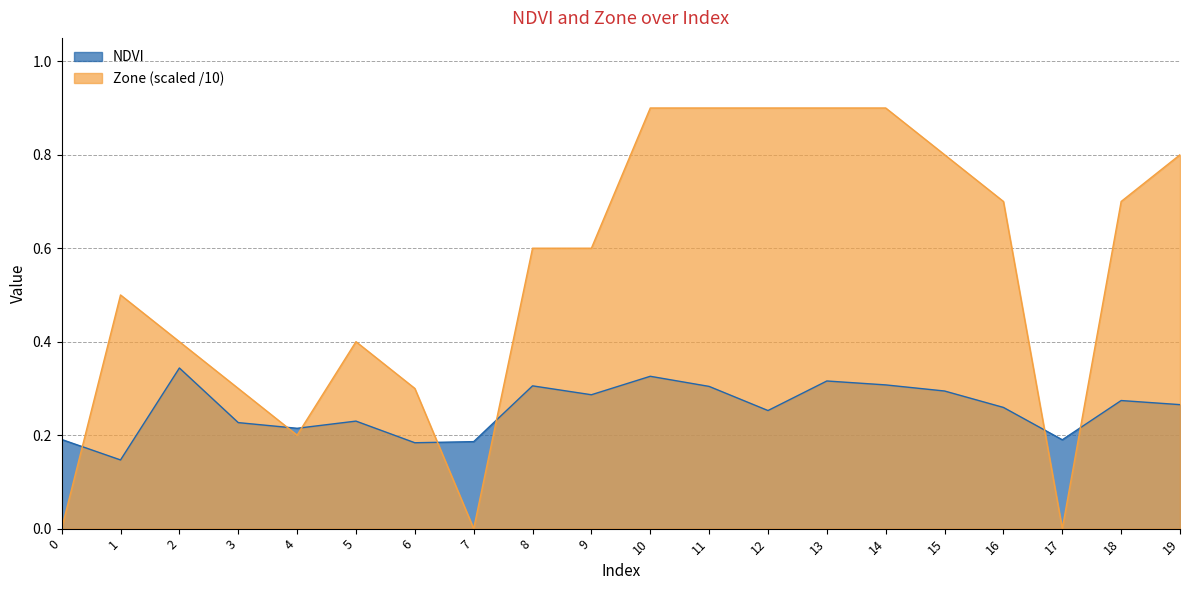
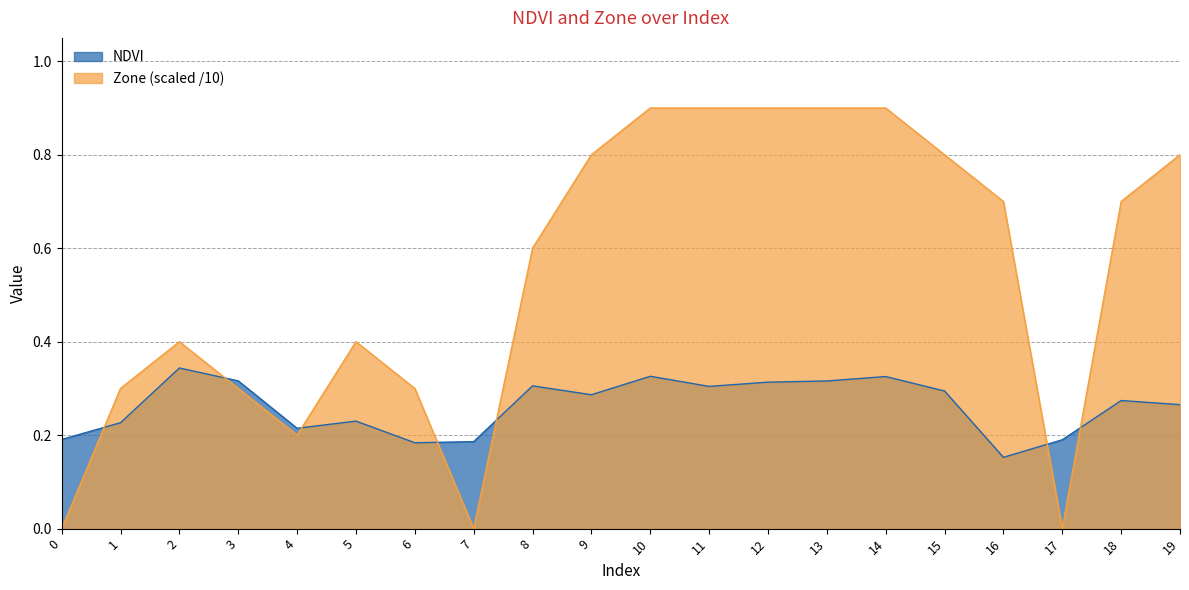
  {
    "NDVI": {
      "0": 0.19,
-     "1": 0.15,
+     "1": 0.23,
      "2": 0.34,
-     "3": 0.23,
+     "3": 0.32,
      "4": 0.21,
      "5": 0.23,
      "6": 0.18,
      "7": 0.19,
      "8": 0.31,
      "9": 0.29,
      "10": 0.33,
      "11": 0.30,
-     "12": 0.25,
+     "12": 0.31,
      "13": 0.32,
-     "14": 0.31,
+     "14": 0.33,
      "15": 0.29,
-     "16": 0.26,
+     "16": 0.15,
      "17": 0.19,
      "18": 0.27,
      "19": 0.27
    },
    "Zone (scaled /10)": {
      "0": 0.00,
-     "1": 0.50,
+     "1": 0.30,
      "2": 0.40,
      "3": 0.30,
      "4": 0.20,
      "5": 0.40,
      "6": 0.30,
      "7": 0.00,
      "8": 0.60,
-     "9": 0.60,
+     "9": 0.80,
      "10": 0.90,
      "11": 0.90,
      "12": 0.90,
      "13": 0.90,
      "14": 0.90,
      "15": 0.80,
      "16": 0.70,
      "17": 0.00,
      "18": 0.70,
      "19": 0.80
    }
  }
